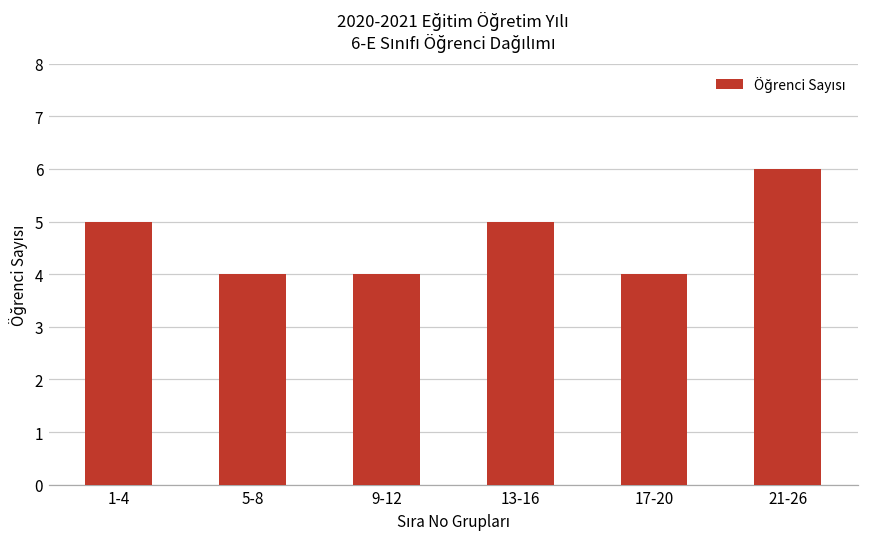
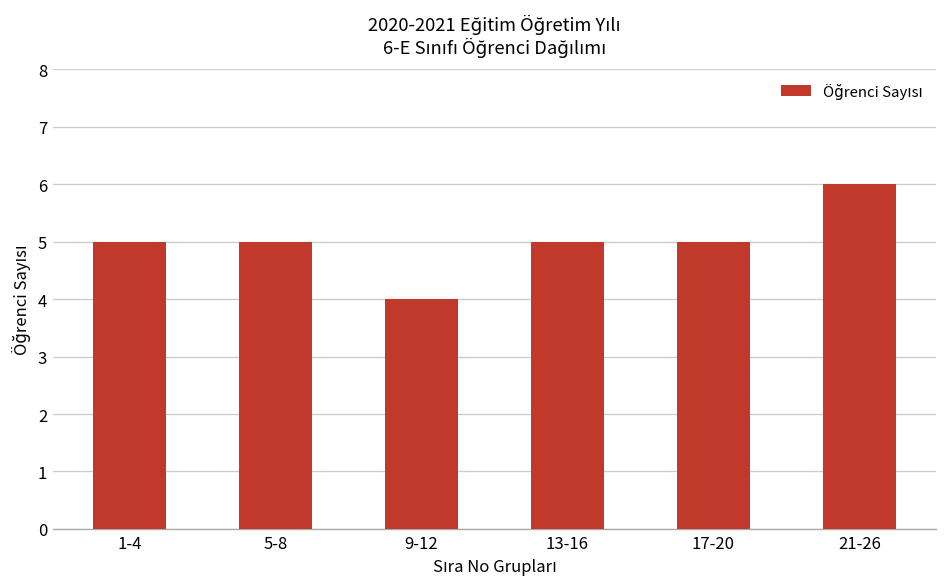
  {
    "1-4": 5,
-   "5-8": 4,
+   "5-8": 5,
    "9-12": 4,
    "13-16": 5,
-   "17-20": 4,
+   "17-20": 5,
    "21-26": 6
  }
